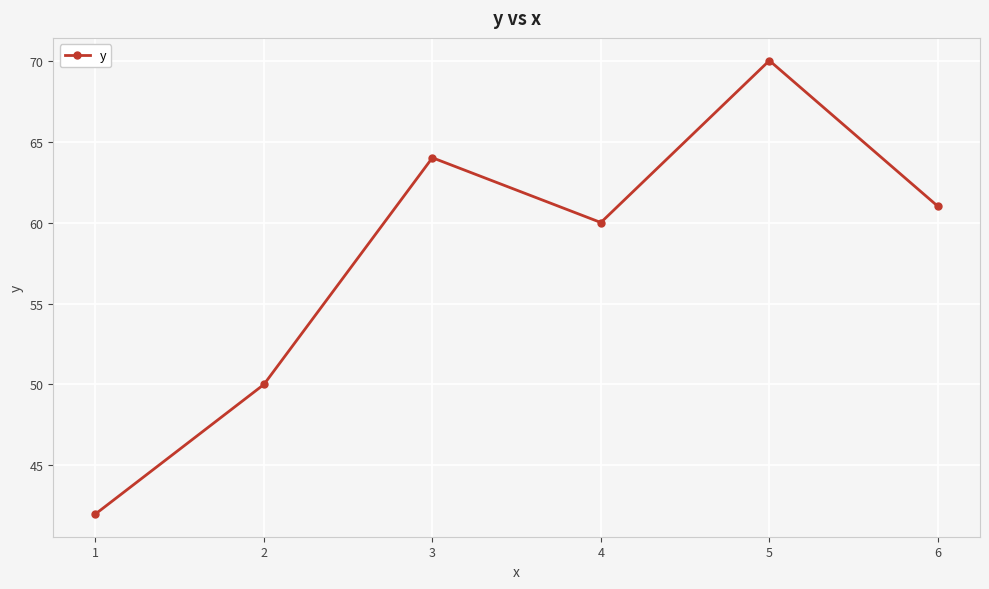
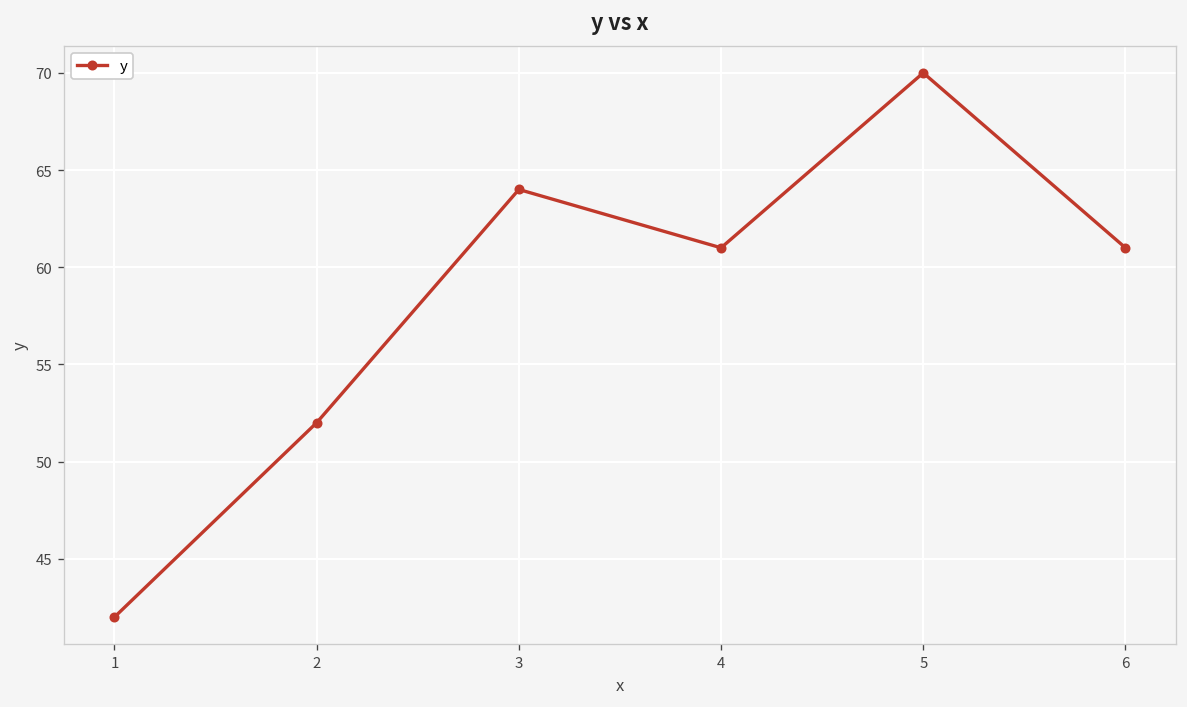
  {
    "1": 42,
-   "2": 50,
+   "2": 52,
    "3": 64,
-   "4": 60,
+   "4": 61,
    "5": 70,
    "6": 61
  }
